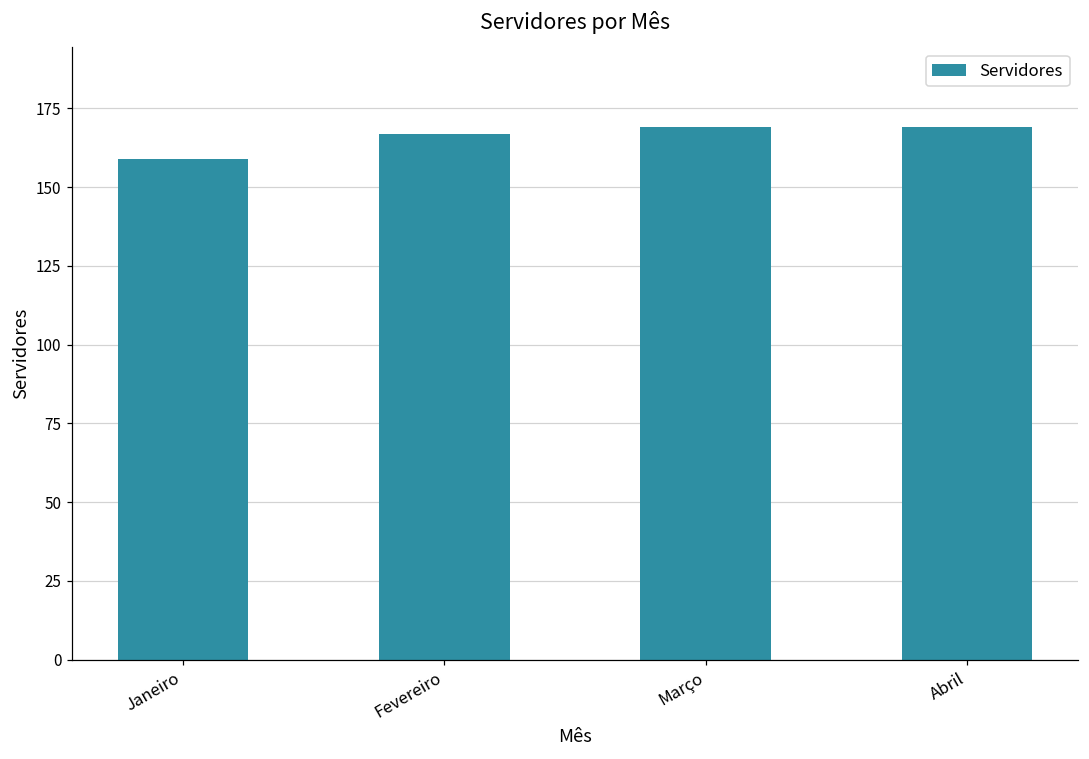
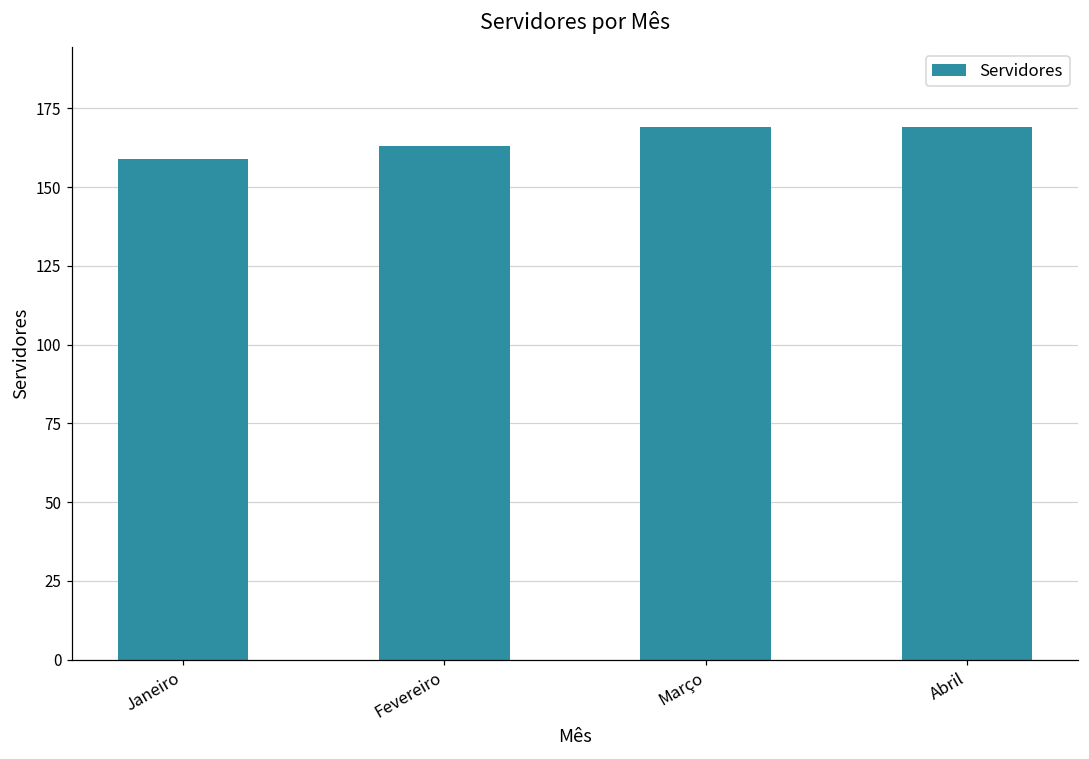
  {
    "Janeiro": 159,
-   "Fevereiro": 167,
+   "Fevereiro": 163,
    "Março": 169,
    "Abril": 169
  }
